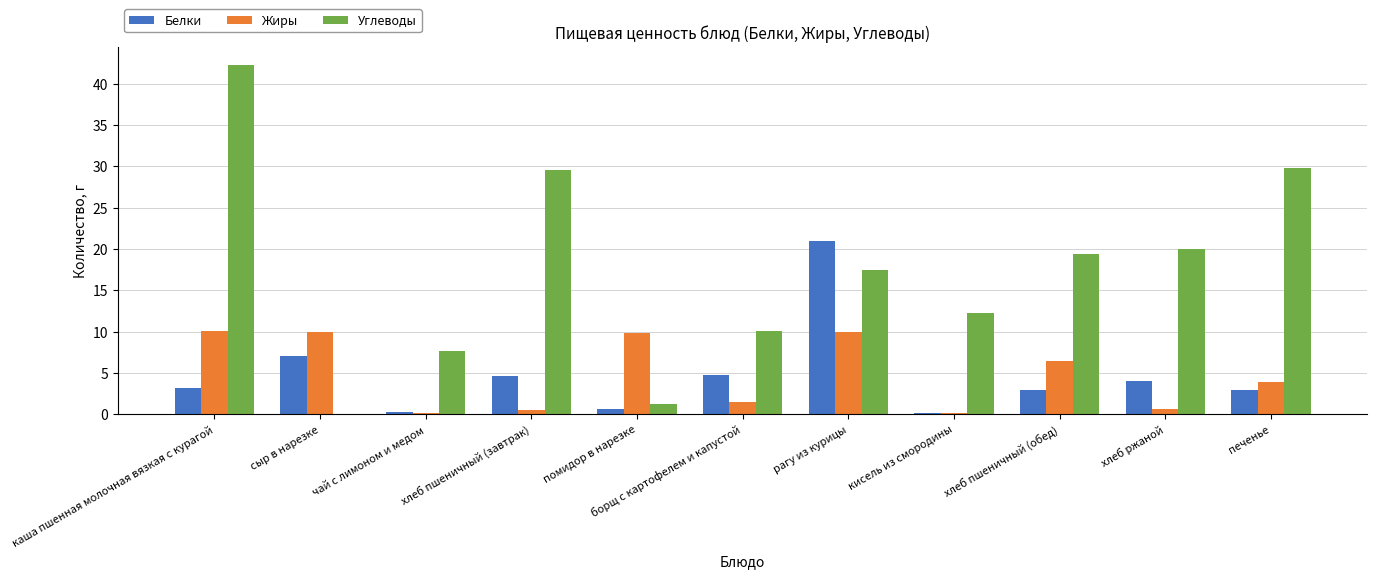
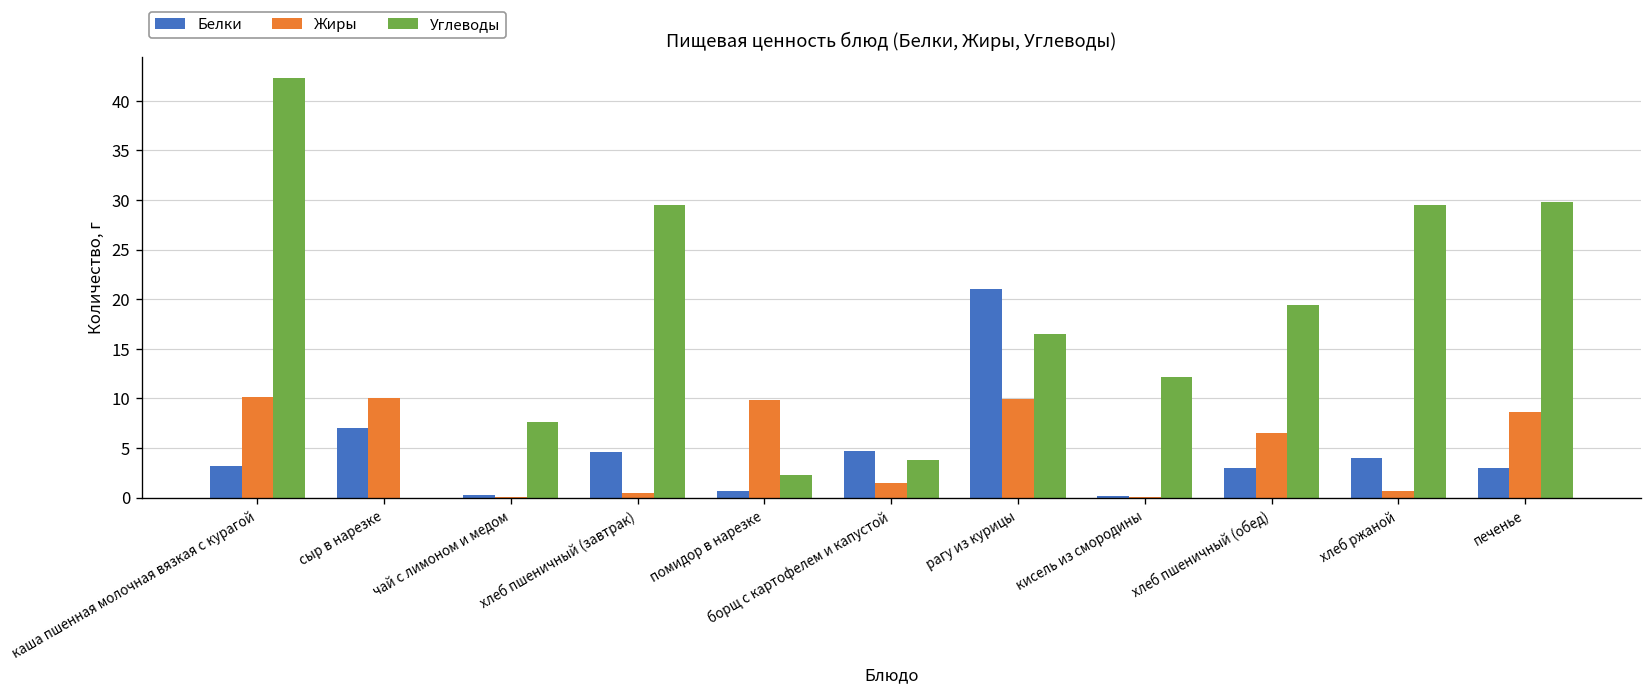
  {
    "Белки": {
      "каша пшенная молочная вязкая с курагой": 3,
      "сыр в нарезке": 7,
      "хлеб пшеничный (завтрак)": 5,
      "помидор в нарезке": 1,
      "борщ с картофелем и капустой": 5,
      "рагу из курицы": 21,
      "хлеб пшеничный (обед)": 3,
      "хлеб ржаной": 4,
      "печенье": 3
    },
    "Жиры": {
      "каша пшенная молочная вязкая с курагой": 10,
      "сыр в нарезке": 10,
      "хлеб пшеничный (завтрак)": 1,
      "помидор в нарезке": 10,
      "борщ с картофелем и капустой": 2,
      "рагу из курицы": 10,
      "хлеб пшеничный (обед)": 7,
      "хлеб ржаной": 1,
-     "печенье": 4
+     "печенье": 9
    },
    "Углеводы": {
      "каша пшенная молочная вязкая с курагой": 42,
      "сыр в нарезке": 0,
      "чай с лимоном и медом": 8,
      "хлеб пшеничный (завтрак)": 30,
-     "помидор в нарезке": 1,
-     "борщ с картофелем и капустой": 10,
-     "рагу из курицы": 18,
+     "помидор в нарезке": 2,
+     "борщ с картофелем и капустой": 4,
+     "рагу из курицы": 17,
      "кисель из смородины": 12,
      "хлеб пшеничный (обед)": 19,
-     "хлеб ржаной": 20,
+     "хлеб ржаной": 30,
      "печенье": 30
    }
  }
